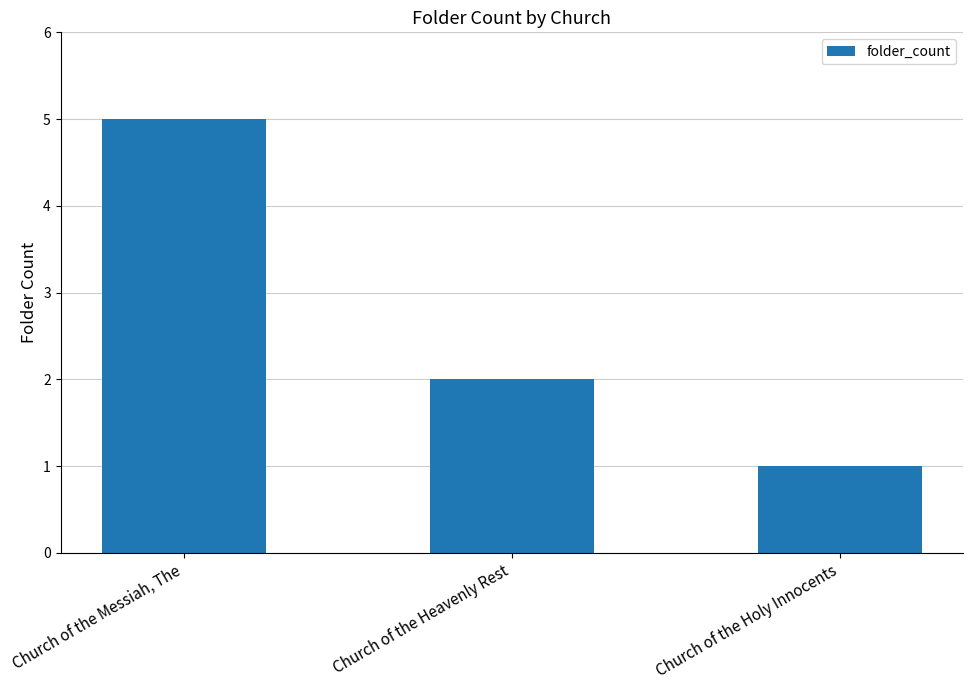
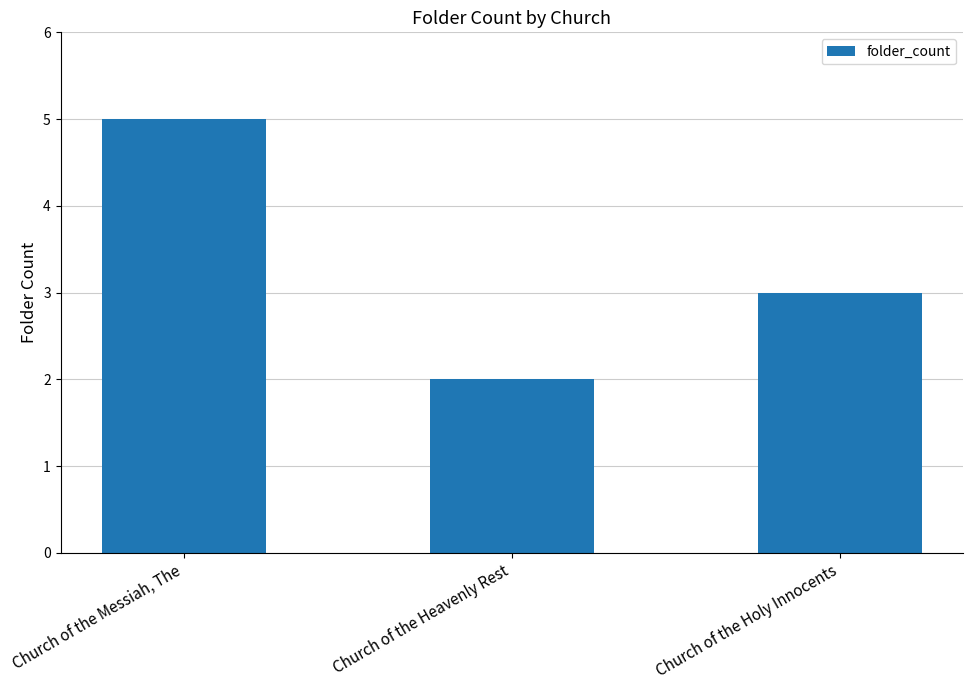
  {
    "Church of the Messiah, The": 5,
    "Church of the Heavenly Rest": 2,
-   "Church of the Holy Innocents": 1
+   "Church of the Holy Innocents": 3
  }
